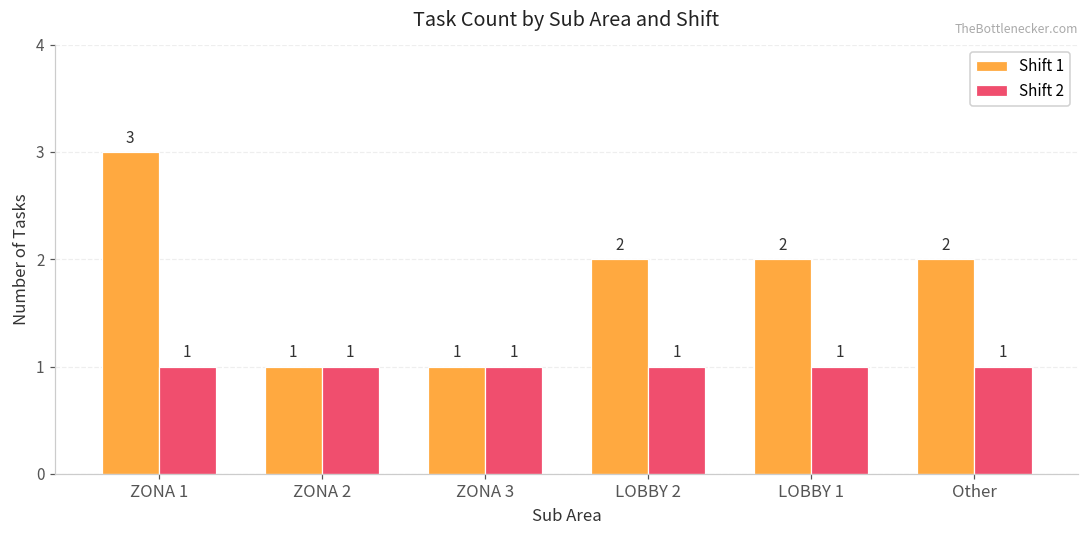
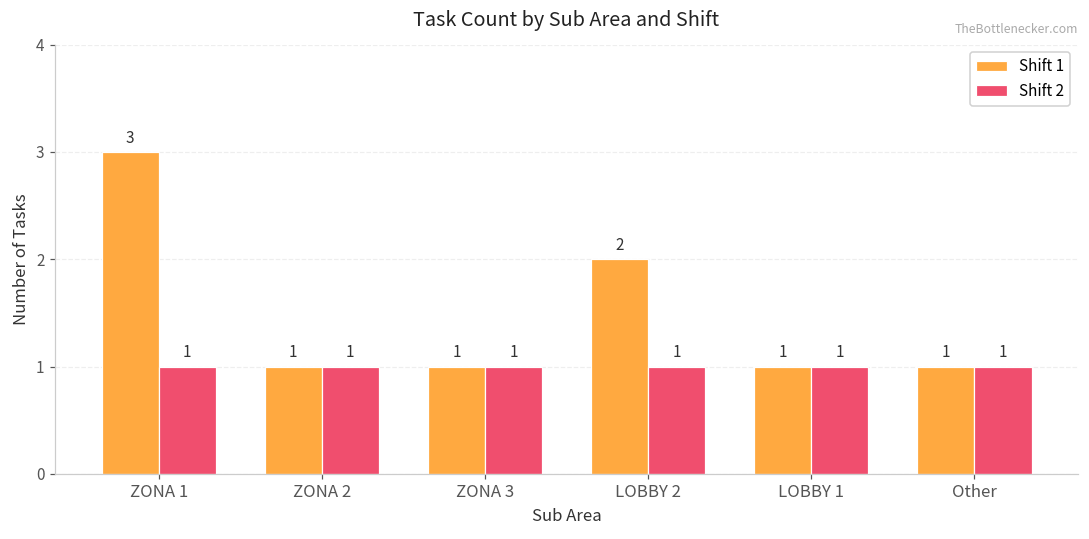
  {
    "Shift 1": {
      "ZONA 1": 3,
      "ZONA 2": 1,
      "ZONA 3": 1,
      "LOBBY 2": 2,
-     "LOBBY 1": 2,
-     "Other": 2
+     "LOBBY 1": 1,
+     "Other": 1
    },
    "Shift 2": {
      "ZONA 1": 1,
      "ZONA 2": 1,
      "ZONA 3": 1,
      "LOBBY 2": 1,
      "LOBBY 1": 1,
      "Other": 1
    }
  }
